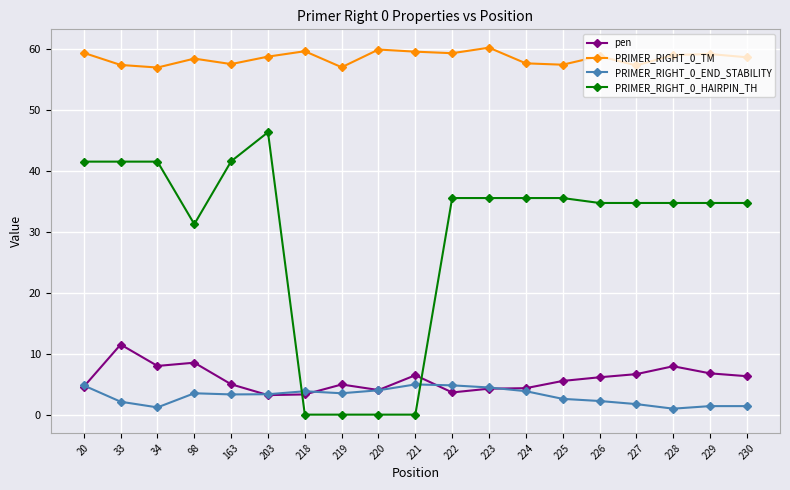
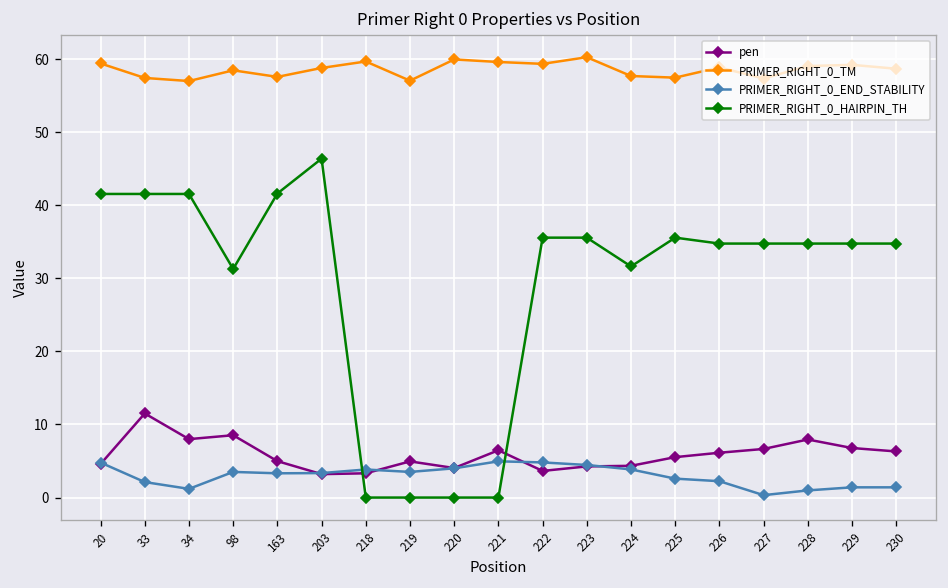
  {
    "pen": {
      "33": 12,
      "34": 8,
      "98": 9,
      "163": 5,
      "218": 3,
      "219": 5,
      "221": 6,
      "222": 4,
      "224": 4,
      "225": 6,
      "226": 6,
      "227": 7,
      "228": 8,
      "229": 7,
      "230": 6
    },
    "PRIMER_RIGHT_0_TM": {
      "20": 59,
      "33": 57,
      "34": 57,
      "98": 58,
      "163": 58,
      "203": 59,
      "218": 60,
      "219": 57,
      "220": 60,
      "221": 60,
      "222": 59,
      "223": 60,
      "224": 58,
      "225": 57
    },
    "PRIMER_RIGHT_0_END_STABILITY": {
      "33": 2,
      "34": 1,
      "98": 4,
      "163": 3,
      "218": 4,
      "219": 4,
      "221": 5,
      "222": 5,
      "224": 4,
      "225": 3,
      "226": 2,
-     "227": 2,
+     "227": 0,
      "228": 1,
      "229": 1,
      "230": 1
    },
    "PRIMER_RIGHT_0_HAIRPIN_TH": {
      "20": 42,
      "33": 42,
      "34": 42,
      "98": 31,
      "163": 42,
      "203": 46,
      "218": 0,
      "219": 0,
      "220": 0,
      "221": 0,
      "222": 36,
      "223": 36,
-     "224": 36,
+     "224": 32,
      "225": 36,
      "226": 35,
      "227": 35,
      "228": 35,
      "229": 35,
      "230": 35
    }
  }
